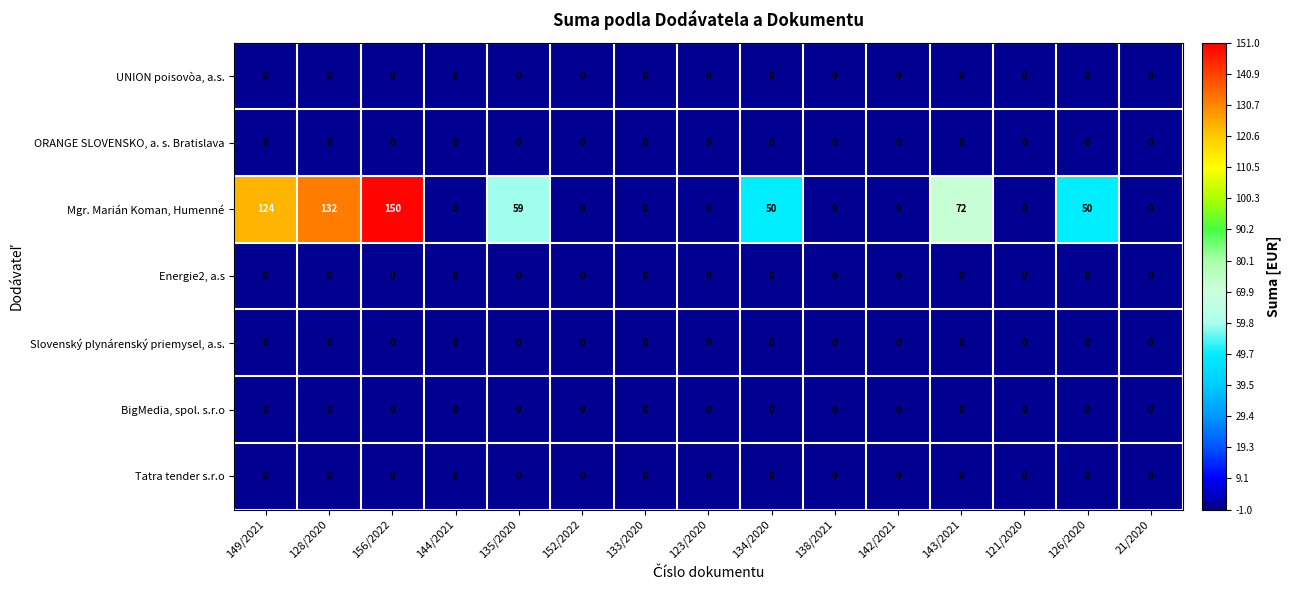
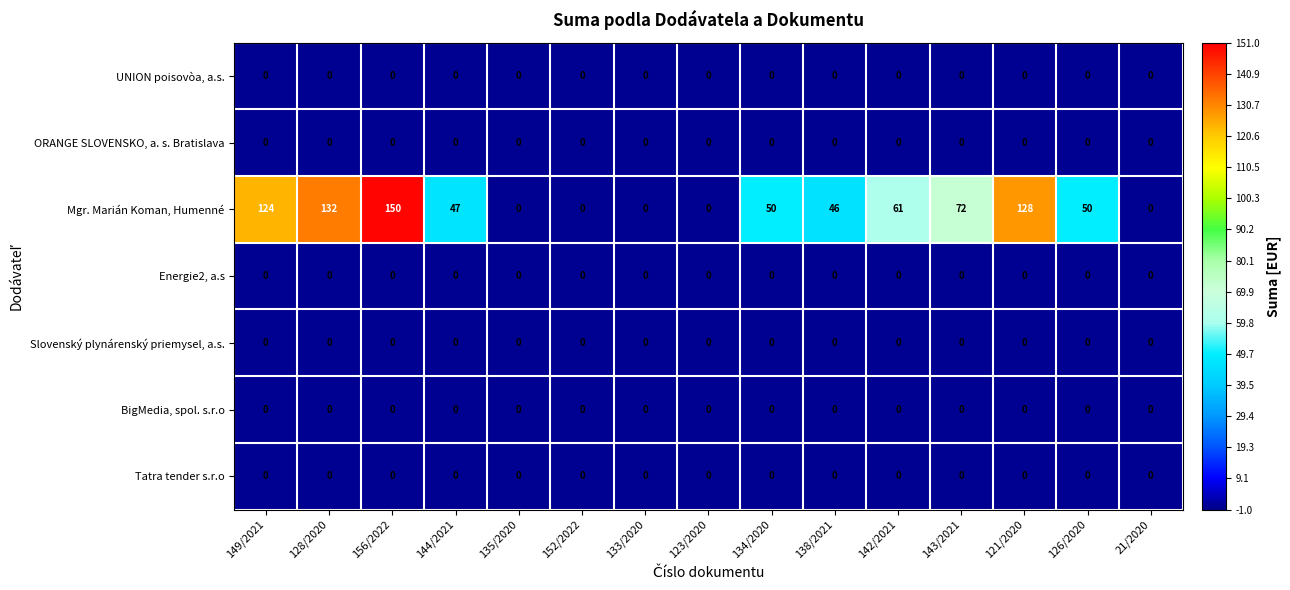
  {
    "UNION poisovòa, a.s.": {
      "149/2021": 0,
      "128/2020": 0,
      "156/2022": 0,
      "144/2021": 0,
      "135/2020": 0,
      "152/2022": 0,
      "133/2020": 0,
      "123/2020": 0,
      "134/2020": 0,
      "138/2021": 0,
      "142/2021": 0,
      "143/2021": 0,
      "121/2020": 0,
      "126/2020": 0,
      "21/2020": 0
    },
    "ORANGE SLOVENSKO, a. s. Bratislava": {
      "149/2021": 0,
      "128/2020": 0,
      "156/2022": 0,
      "144/2021": 0,
      "135/2020": 0,
      "152/2022": 0,
      "133/2020": 0,
      "123/2020": 0,
      "134/2020": 0,
      "138/2021": 0,
      "142/2021": 0,
      "143/2021": 0,
      "121/2020": 0,
      "126/2020": 0,
      "21/2020": 0
    },
    "Mgr. Marián Koman, Humenné": {
      "149/2021": 124,
      "128/2020": 132,
      "156/2022": 150,
-     "144/2021": 0,
-     "135/2020": 59,
+     "144/2021": 47,
+     "135/2020": 0,
      "152/2022": 0,
      "133/2020": 0,
      "123/2020": 0,
      "134/2020": 50,
-     "138/2021": 0,
-     "142/2021": 0,
+     "138/2021": 46,
+     "142/2021": 61,
      "143/2021": 72,
-     "121/2020": 0,
+     "121/2020": 128,
      "126/2020": 50,
      "21/2020": 0
    },
    "Energie2, a.s": {
      "149/2021": 0,
      "128/2020": 0,
      "156/2022": 0,
      "144/2021": 0,
      "135/2020": 0,
      "152/2022": 0,
      "133/2020": 0,
      "123/2020": 0,
      "134/2020": 0,
      "138/2021": 0,
      "142/2021": 0,
      "143/2021": 0,
      "121/2020": 0,
      "126/2020": 0,
      "21/2020": 0
    },
    "Slovenský plynárenský priemysel, a.s.": {
      "149/2021": 0,
      "128/2020": 0,
      "156/2022": 0,
      "144/2021": 0,
      "135/2020": 0,
      "152/2022": 0,
      "133/2020": 0,
      "123/2020": 0,
      "134/2020": 0,
      "138/2021": 0,
      "142/2021": 0,
      "143/2021": 0,
      "121/2020": 0,
      "126/2020": 0,
      "21/2020": 0
    },
    "BigMedia, spol. s.r.o": {
      "149/2021": 0,
      "128/2020": 0,
      "156/2022": 0,
      "144/2021": 0,
      "135/2020": 0,
      "152/2022": 0,
      "133/2020": 0,
      "123/2020": 0,
      "134/2020": 0,
      "138/2021": 0,
      "142/2021": 0,
      "143/2021": 0,
      "121/2020": 0,
      "126/2020": 0,
      "21/2020": 0
    },
    "Tatra tender s.r.o": {
      "149/2021": 0,
      "128/2020": 0,
      "156/2022": 0,
      "144/2021": 0,
      "135/2020": 0,
      "152/2022": 0,
      "133/2020": 0,
      "123/2020": 0,
      "134/2020": 0,
      "138/2021": 0,
      "142/2021": 0,
      "143/2021": 0,
      "121/2020": 0,
      "126/2020": 0,
      "21/2020": 0
    }
  }
